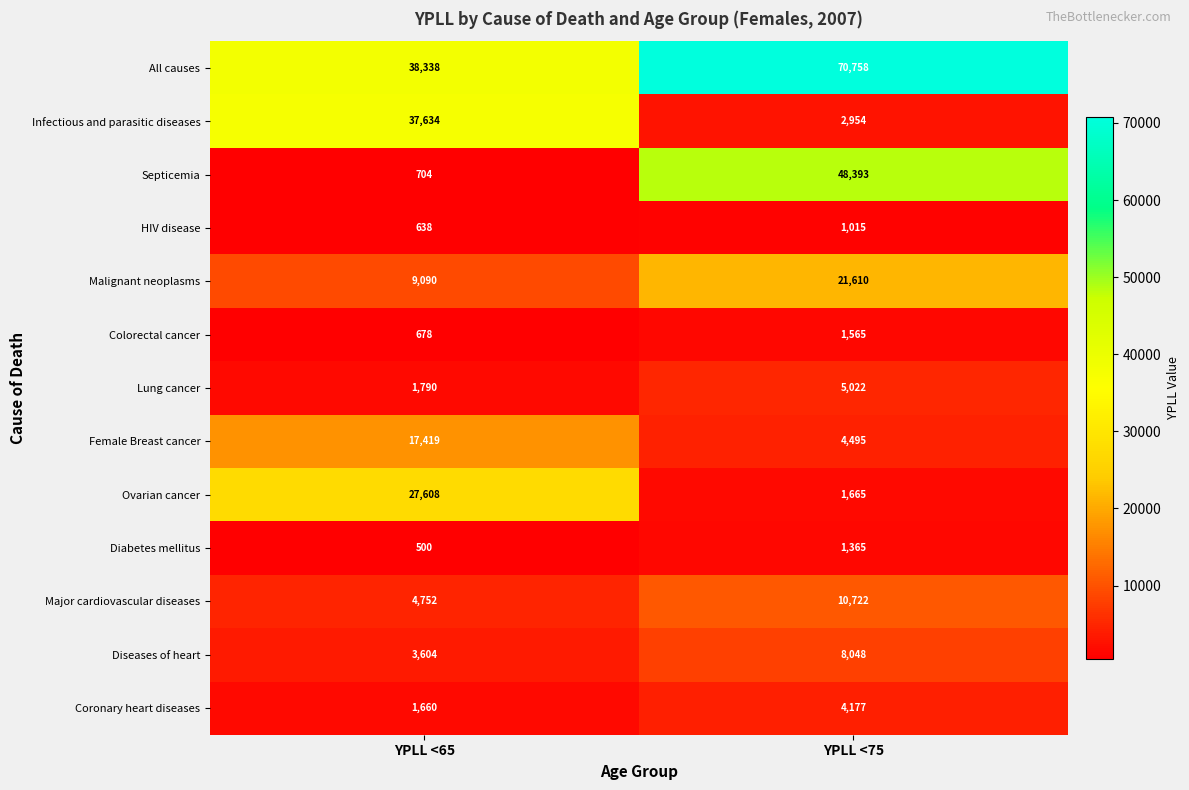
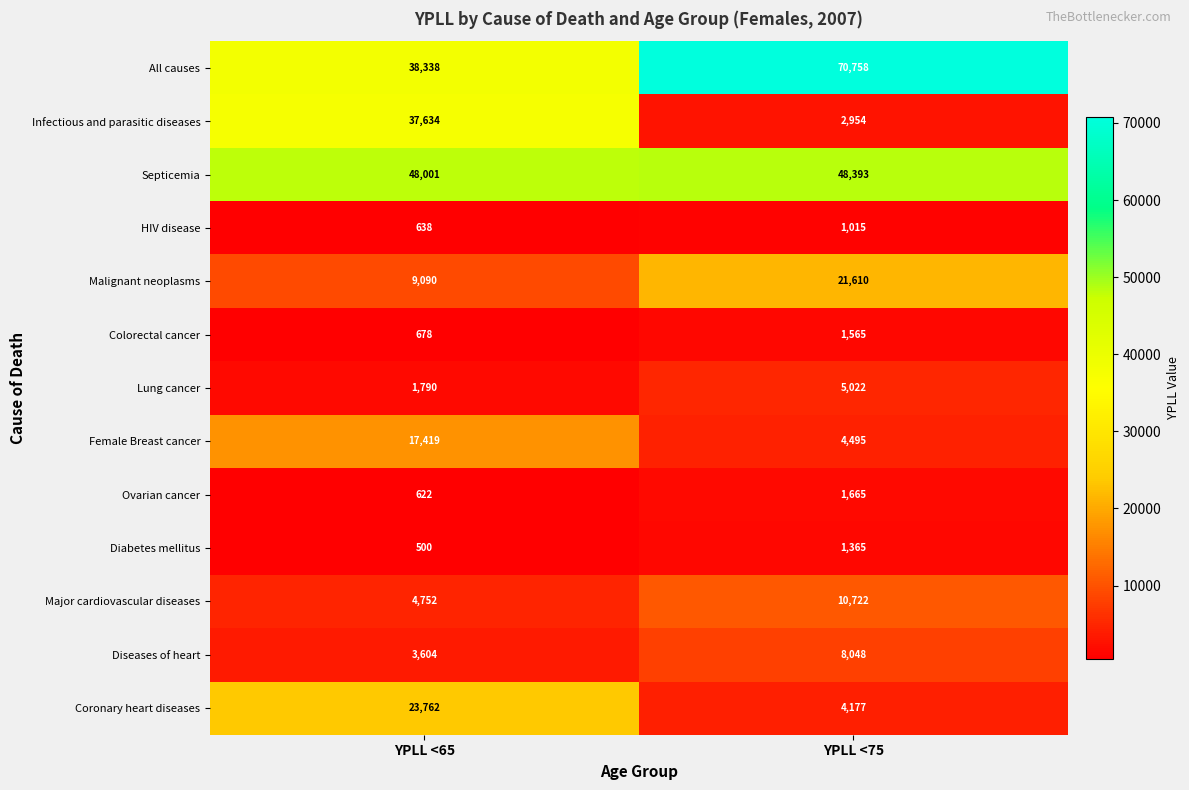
  {
    "All causes": {
      "YPLL <65": "38,338",
      "YPLL <75": "70,758"
    },
    "Infectious and parasitic diseases": {
      "YPLL <65": "37,634",
      "YPLL <75": "2,954"
    },
    "Septicemia": {
-     "YPLL <65": "704",
+     "YPLL <65": "48,001",
      "YPLL <75": "48,393"
    },
    "HIV disease": {
      "YPLL <65": "638",
      "YPLL <75": "1,015"
    },
    "Malignant neoplasms": {
      "YPLL <65": "9,090",
      "YPLL <75": "21,610"
    },
    "Colorectal cancer": {
      "YPLL <65": "678",
      "YPLL <75": "1,565"
    },
    "Lung cancer": {
      "YPLL <65": "1,790",
      "YPLL <75": "5,022"
    },
    "Female Breast cancer": {
      "YPLL <65": "17,419",
      "YPLL <75": "4,495"
    },
    "Ovarian cancer": {
-     "YPLL <65": "27,608",
+     "YPLL <65": "622",
      "YPLL <75": "1,665"
    },
    "Diabetes mellitus": {
      "YPLL <65": "500",
      "YPLL <75": "1,365"
    },
    "Major cardiovascular diseases": {
      "YPLL <65": "4,752",
      "YPLL <75": "10,722"
    },
    "Diseases of heart": {
      "YPLL <65": "3,604",
      "YPLL <75": "8,048"
    },
    "Coronary heart diseases": {
-     "YPLL <65": "1,660",
+     "YPLL <65": "23,762",
      "YPLL <75": "4,177"
    }
  }
